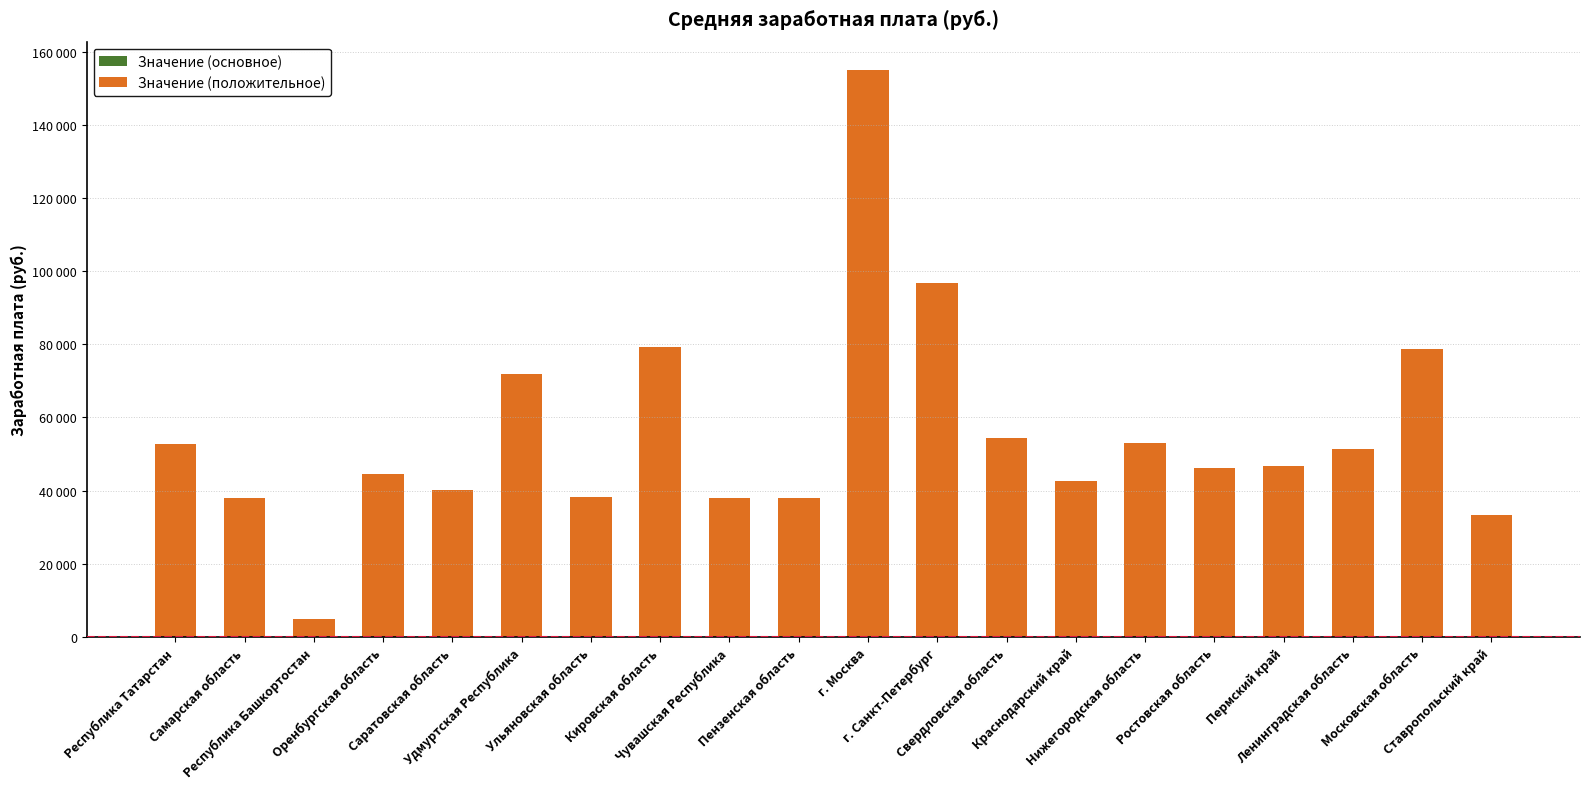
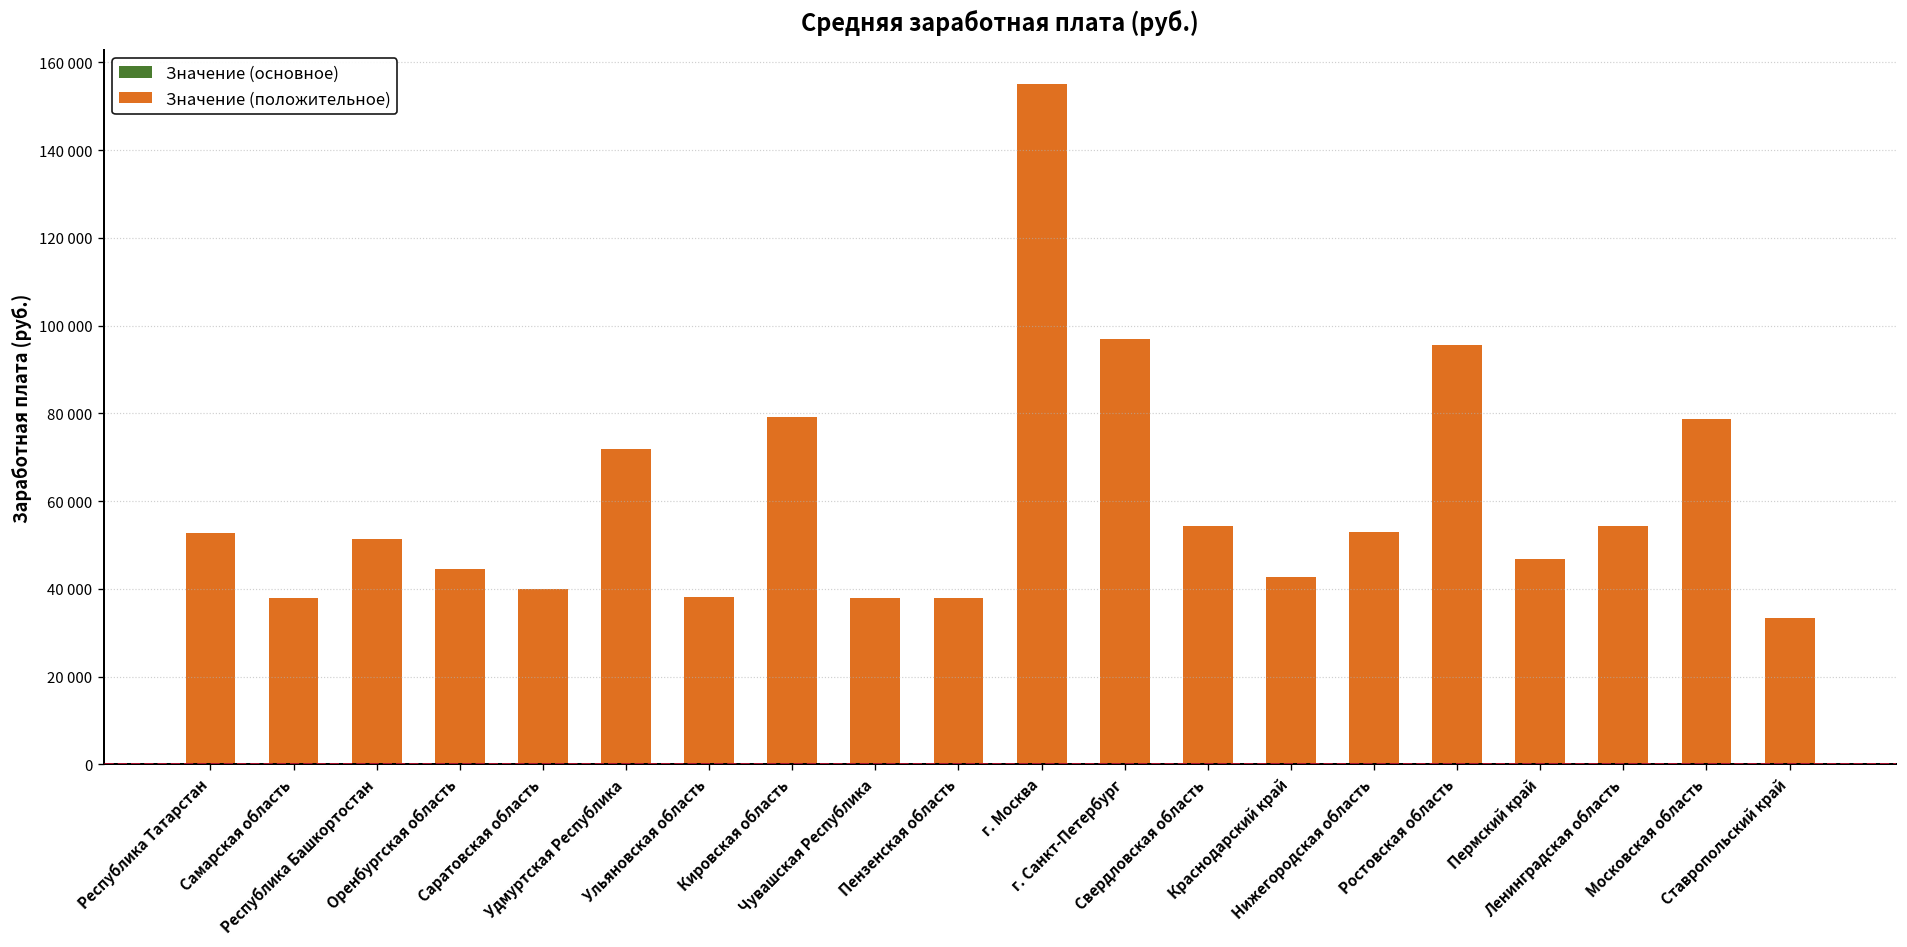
  {
    "Значение (основное)": {
      "Республика Татарстан": 0,
      "Самарская область": 0,
      "Республика Башкортостан": 0,
      "Оренбургская область": 0,
      "Саратовская область": 0,
      "Удмуртская Республика": 0,
      "Ульяновская область": 0,
      "Кировская область": 0,
      "Чувашская Республика": 0,
      "Пензенская область": 0,
      "г. Москва": 0,
      "г. Санкт-Петербург": 0,
      "Свердловская область": 0,
      "Краснодарский край": 0,
      "Нижегородская область": 0,
      "Ростовская область": 0,
      "Пермский край": 0,
      "Ленинградская область": 0,
      "Московская область": 0,
      "Ставропольский край": 0
    },
    "Значение (положительное)": {
      "Республика Татарстан": 53000,
      "Самарская область": 38000,
-     "Республика Башкортостан": 5000,
+     "Республика Башкортостан": 51000,
      "Оренбургская область": 45000,
      "Саратовская область": 40000,
      "Удмуртская Республика": 72000,
      "Ульяновская область": 38000,
      "Кировская область": 79000,
      "Чувашская Республика": 38000,
      "Пензенская область": 38000,
      "г. Москва": 155000,
      "г. Санкт-Петербург": 97000,
      "Свердловская область": 54000,
      "Краснодарский край": 43000,
      "Нижегородская область": 53000,
-     "Ростовская область": 46000,
+     "Ростовская область": 96000,
      "Пермский край": 47000,
-     "Ленинградская область": 51000,
+     "Ленинградская область": 54000,
      "Московская область": 79000,
      "Ставропольский край": 33000
    }
  }
